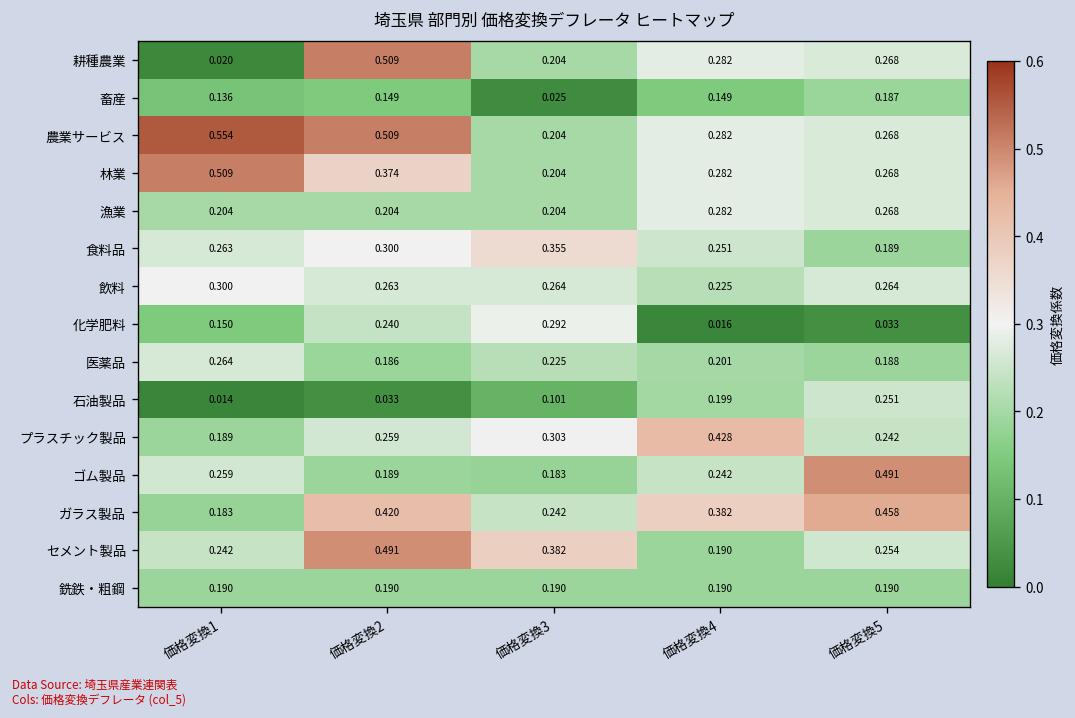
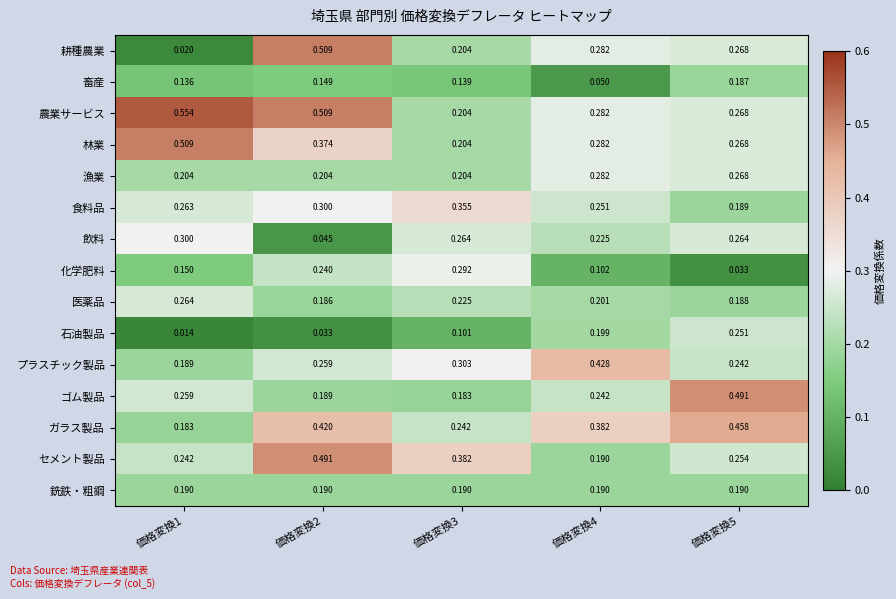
  {
    "耕種農業": {
      "価格変換1": 0.020,
      "価格変換2": 0.509,
      "価格変換3": 0.204,
      "価格変換4": 0.282,
      "価格変換5": 0.268
    },
    "畜産": {
      "価格変換1": 0.136,
      "価格変換2": 0.149,
-     "価格変換3": 0.025,
-     "価格変換4": 0.149,
+     "価格変換3": 0.139,
+     "価格変換4": 0.050,
      "価格変換5": 0.187
    },
    "農業サービス": {
      "価格変換1": 0.554,
      "価格変換2": 0.509,
      "価格変換3": 0.204,
      "価格変換4": 0.282,
      "価格変換5": 0.268
    },
    "林業": {
      "価格変換1": 0.509,
      "価格変換2": 0.374,
      "価格変換3": 0.204,
      "価格変換4": 0.282,
      "価格変換5": 0.268
    },
    "漁業": {
      "価格変換1": 0.204,
      "価格変換2": 0.204,
      "価格変換3": 0.204,
      "価格変換4": 0.282,
      "価格変換5": 0.268
    },
    "食料品": {
      "価格変換1": 0.263,
      "価格変換2": 0.300,
      "価格変換3": 0.355,
      "価格変換4": 0.251,
      "価格変換5": 0.189
    },
    "飲料": {
      "価格変換1": 0.300,
-     "価格変換2": 0.263,
+     "価格変換2": 0.045,
      "価格変換3": 0.264,
      "価格変換4": 0.225,
      "価格変換5": 0.264
    },
    "化学肥料": {
      "価格変換1": 0.150,
      "価格変換2": 0.240,
      "価格変換3": 0.292,
-     "価格変換4": 0.016,
+     "価格変換4": 0.102,
      "価格変換5": 0.033
    },
    "医薬品": {
      "価格変換1": 0.264,
      "価格変換2": 0.186,
      "価格変換3": 0.225,
      "価格変換4": 0.201,
      "価格変換5": 0.188
    },
    "石油製品": {
      "価格変換1": 0.014,
      "価格変換2": 0.033,
      "価格変換3": 0.101,
      "価格変換4": 0.199,
      "価格変換5": 0.251
    },
    "プラスチック製品": {
      "価格変換1": 0.189,
      "価格変換2": 0.259,
      "価格変換3": 0.303,
      "価格変換4": 0.428,
      "価格変換5": 0.242
    },
    "ゴム製品": {
      "価格変換1": 0.259,
      "価格変換2": 0.189,
      "価格変換3": 0.183,
      "価格変換4": 0.242,
      "価格変換5": 0.491
    },
    "ガラス製品": {
      "価格変換1": 0.183,
      "価格変換2": 0.420,
      "価格変換3": 0.242,
      "価格変換4": 0.382,
      "価格変換5": 0.458
    },
    "セメント製品": {
      "価格変換1": 0.242,
      "価格変換2": 0.491,
      "価格変換3": 0.382,
      "価格変換4": 0.190,
      "価格変換5": 0.254
    },
    "銑鉄・粗鋼": {
      "価格変換1": 0.190,
      "価格変換2": 0.190,
      "価格変換3": 0.190,
      "価格変換4": 0.190,
      "価格変換5": 0.190
    }
  }
